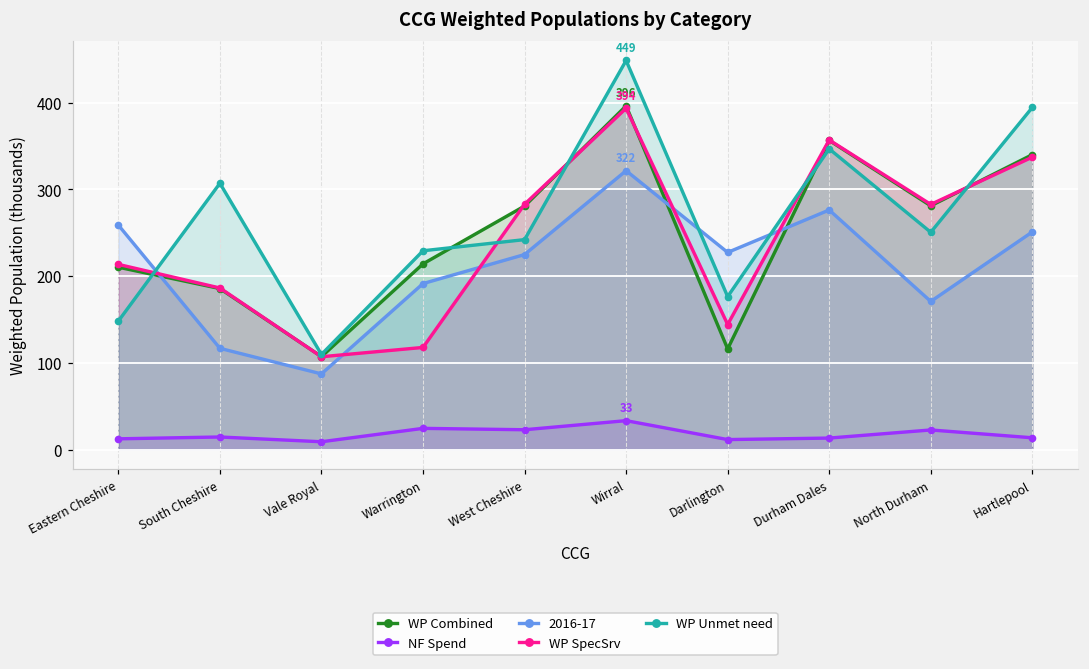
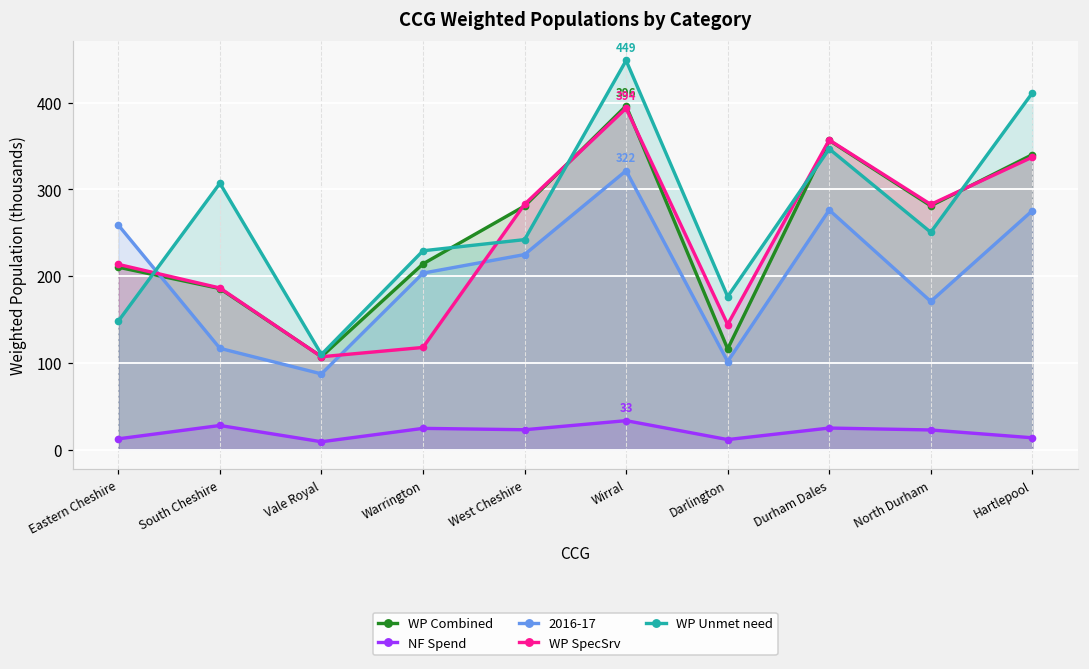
  {
    "WP Combined": {
      "Eastern Cheshire": 210,
      "Warrington": 210,
      "Darlington": 120
    },
    "NF Spend": {
      "Eastern Cheshire": 10,
-     "South Cheshire": 10,
+     "South Cheshire": 30,
      "Vale Royal": 10,
      "Warrington": 20,
      "West Cheshire": 20,
      "Darlington": 10,
-     "Durham Dales": 10,
+     "Durham Dales": 20,
      "North Durham": 20,
      "Hartlepool": 10
    },
    "2016-17": {
      "Eastern Cheshire": 260,
      "South Cheshire": 120,
      "Vale Royal": 90,
-     "Warrington": 190,
+     "Warrington": 200,
      "West Cheshire": 220,
-     "Darlington": 230,
+     "Darlington": 100,
      "Durham Dales": 280,
      "North Durham": 170,
-     "Hartlepool": 250
+     "Hartlepool": 280
    },
    "WP SpecSrv": {
      "Eastern Cheshire": 210,
      "Warrington": 120,
      "Darlington": 140
    },
    "WP Unmet need": {
      "Eastern Cheshire": 150,
      "South Cheshire": 310,
      "Warrington": 230,
      "West Cheshire": 240,
      "Darlington": 180,
      "Durham Dales": 350,
      "North Durham": 250,
-     "Hartlepool": 390
+     "Hartlepool": 410
    }
  }
